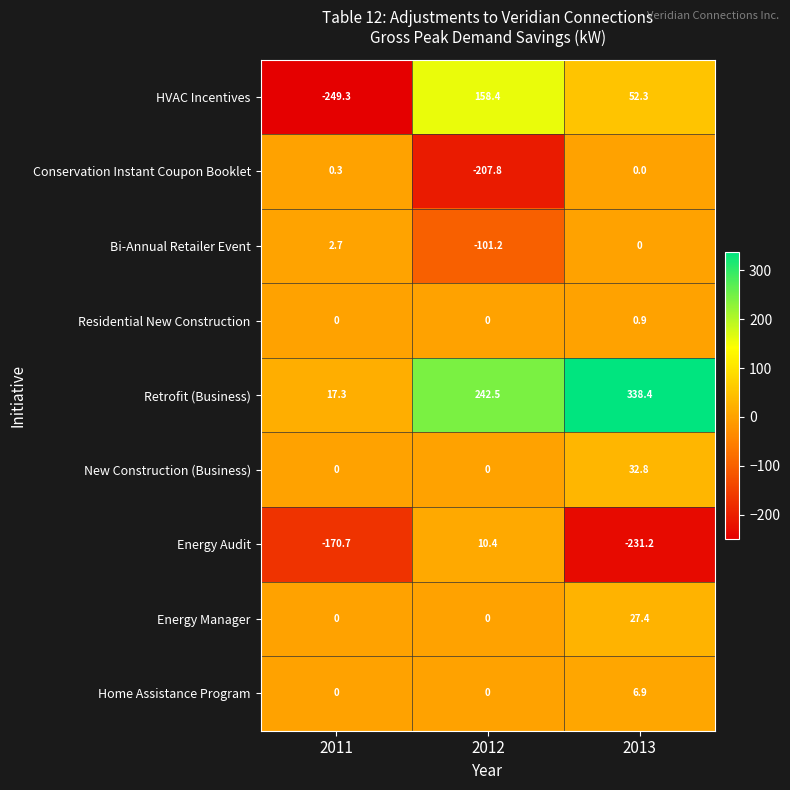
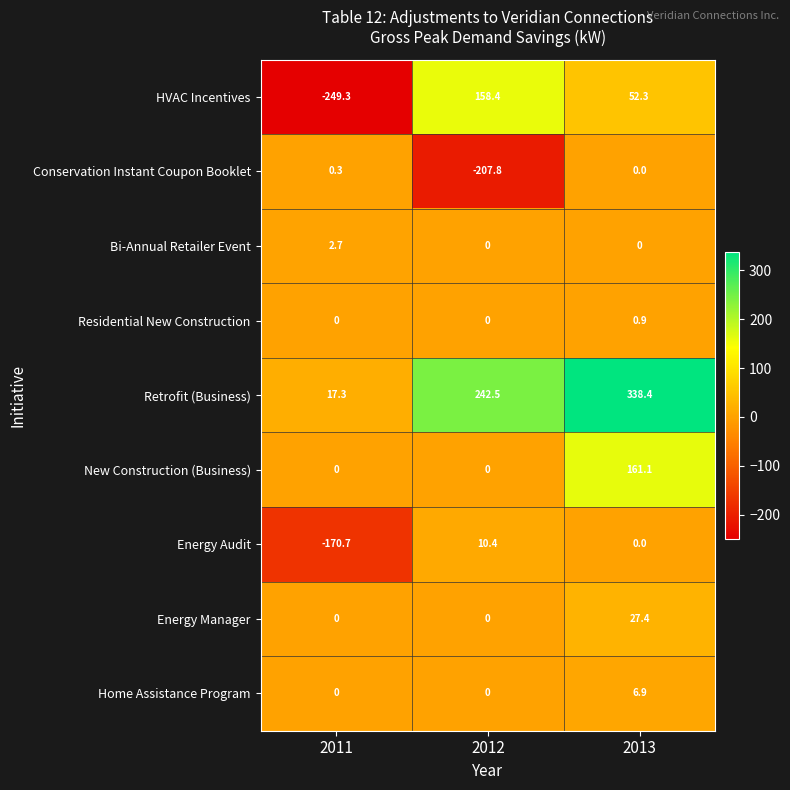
  {
    "HVAC Incentives": {
      "2011": -249.3,
      "2012": 158.4,
      "2013": 52.3
    },
    "Conservation Instant Coupon Booklet": {
      "2011": 0.3,
      "2012": -207.8,
      "2013": 0.0
    },
    "Bi-Annual Retailer Event": {
      "2011": 2.7,
-     "2012": -101.2,
+     "2012": 0,
      "2013": 0
    },
    "Residential New Construction": {
      "2011": 0,
      "2012": 0,
      "2013": 0.9
    },
    "Retrofit (Business)": {
      "2011": 17.3,
      "2012": 242.5,
      "2013": 338.4
    },
    "New Construction (Business)": {
      "2011": 0,
      "2012": 0,
-     "2013": 32.8
+     "2013": 161.1
    },
    "Energy Audit": {
      "2011": -170.7,
      "2012": 10.4,
-     "2013": -231.2
+     "2013": 0.0
    },
    "Energy Manager": {
      "2011": 0,
      "2012": 0,
      "2013": 27.4
    },
    "Home Assistance Program": {
      "2011": 0,
      "2012": 0,
      "2013": 6.9
    }
  }
